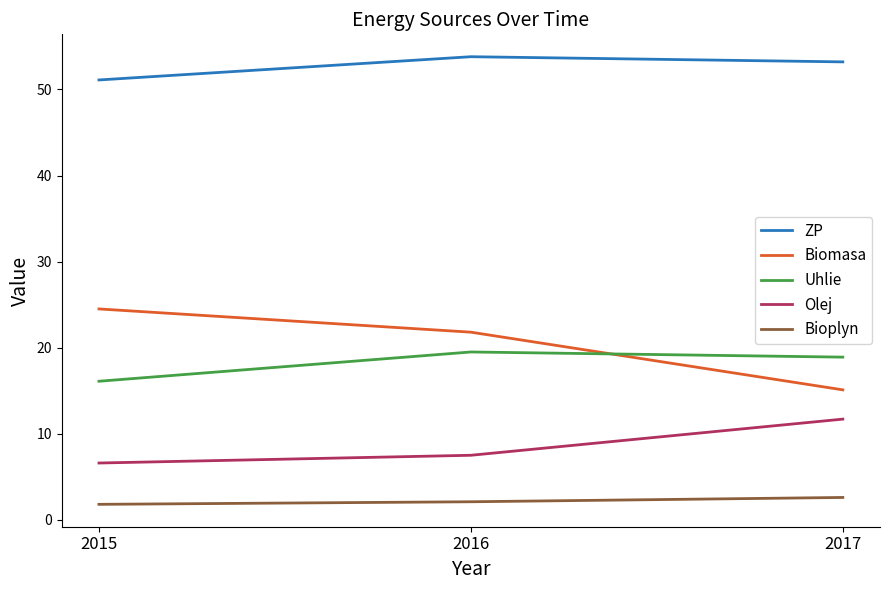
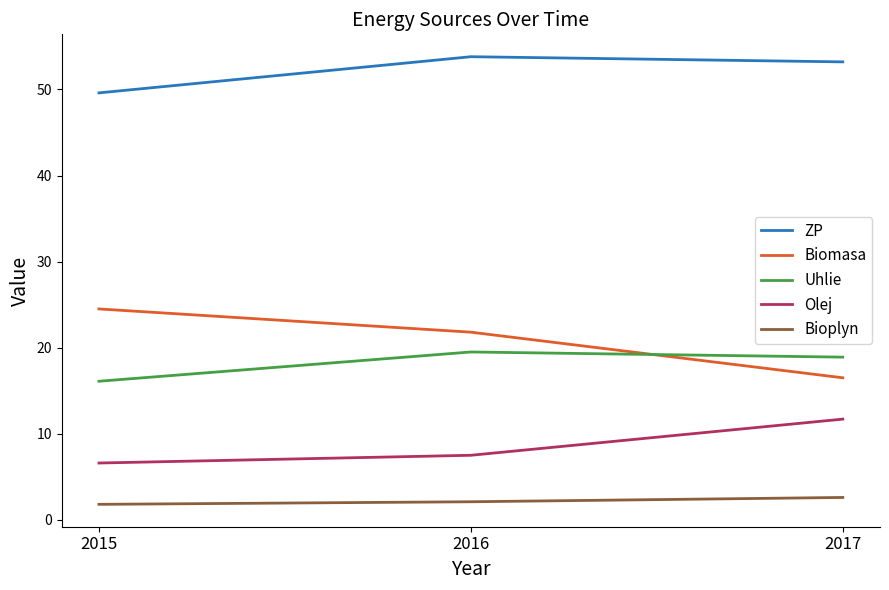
  {
    "ZP": {
-     "2015": 51,
+     "2015": 50,
      "2016": 54,
      "2017": 53
    },
    "Biomasa": {
      "2015": 25,
      "2016": 22,
-     "2017": 15
+     "2017": 17
    },
    "Uhlie": {
      "2015": 16,
      "2016": 20,
      "2017": 19
    },
    "Olej": {
      "2015": 7,
      "2016": 8,
      "2017": 12
    },
    "Bioplyn": {
      "2015": 2,
      "2016": 2,
      "2017": 3
    }
  }
